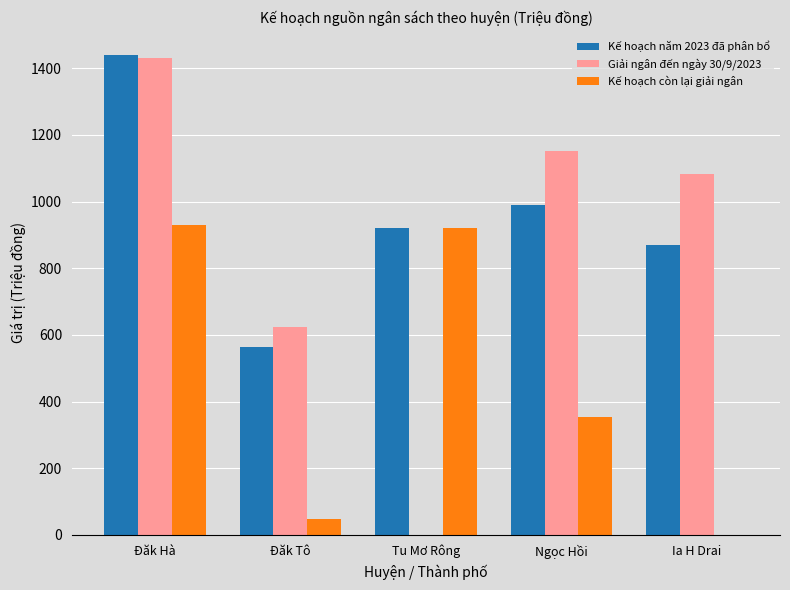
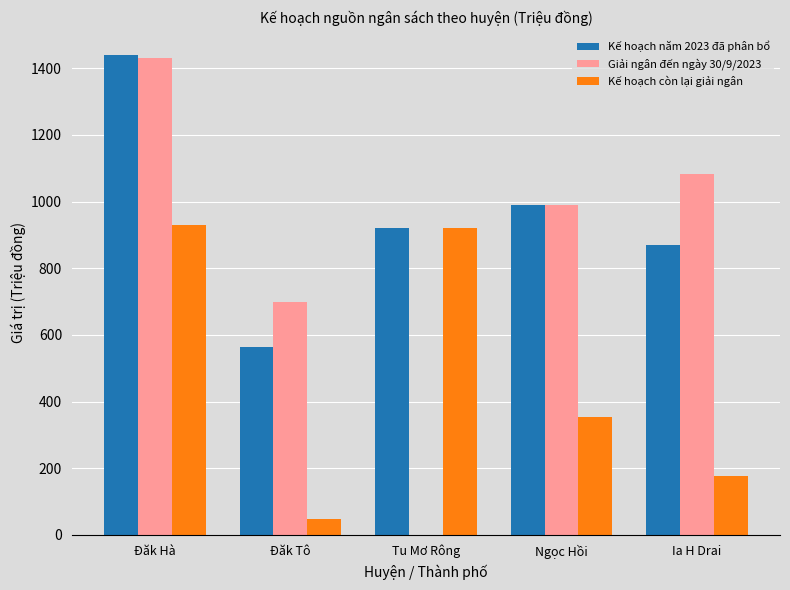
  {
    "Kế hoạch năm 2023 đã phân bổ": {
      "Đăk Hà": 1440,
      "Đăk Tô": 560,
      "Tu Mơ Rông": 920,
      "Ngọc Hồi": 990,
      "Ia H Drai": 870
    },
    "Giải ngân đến ngày 30/9/2023": {
      "Đăk Hà": 1430,
-     "Đăk Tô": 620,
+     "Đăk Tô": 700,
      "Tu Mơ Rông": 0,
-     "Ngọc Hồi": 1150,
+     "Ngọc Hồi": 990,
      "Ia H Drai": 1080
    },
    "Kế hoạch còn lại giải ngân": {
      "Đăk Hà": 930,
      "Đăk Tô": 50,
      "Tu Mơ Rông": 920,
      "Ngọc Hồi": 350,
-     "Ia H Drai": 0
+     "Ia H Drai": 180
    }
  }
